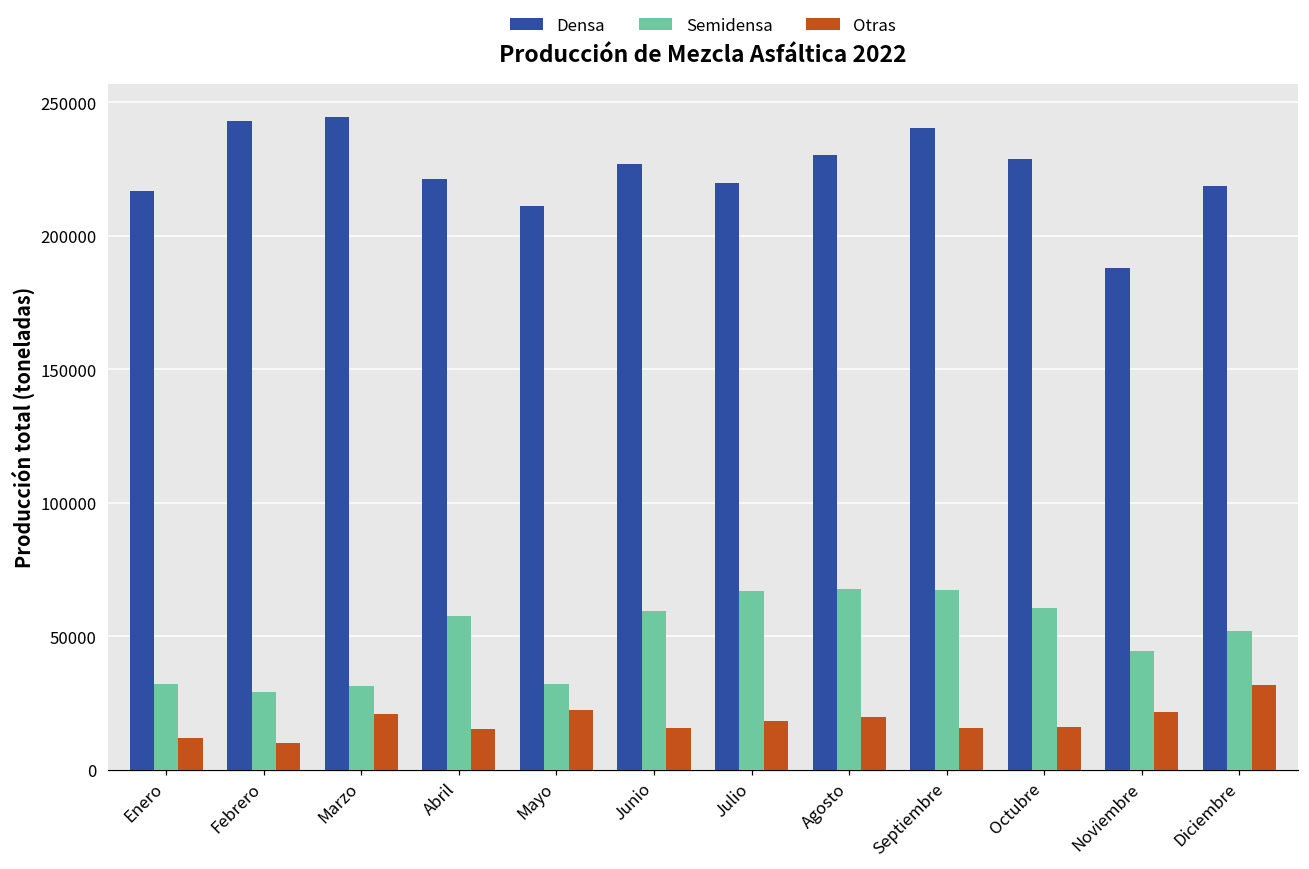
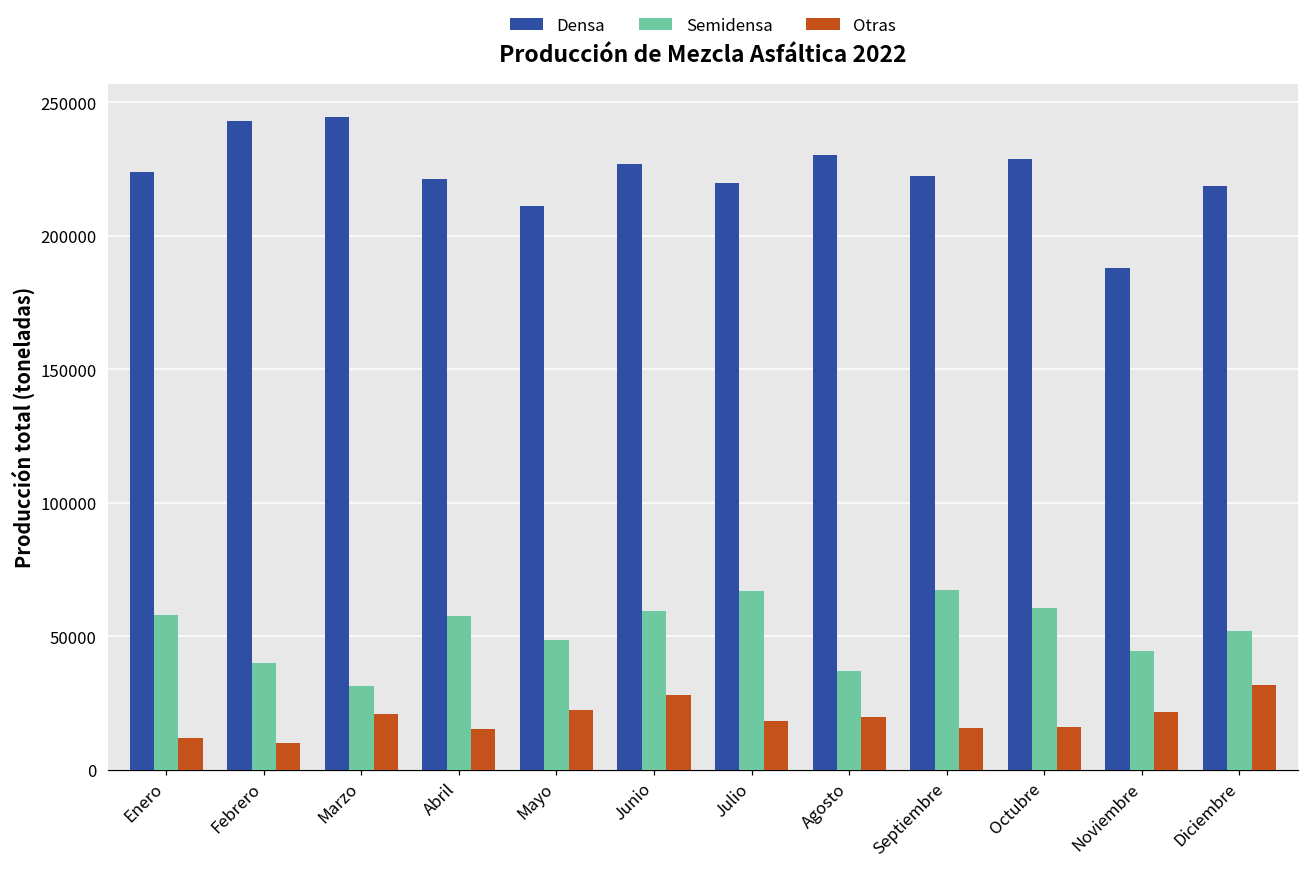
  {
    "Densa": {
-     "Enero": 217000,
+     "Enero": 224000,
      "Febrero": 243000,
      "Marzo": 245000,
      "Abril": 221000,
      "Mayo": 211000,
      "Junio": 227000,
      "Julio": 220000,
      "Agosto": 230000,
-     "Septiembre": 240000,
+     "Septiembre": 222000,
      "Octubre": 229000,
      "Noviembre": 188000,
      "Diciembre": 219000
    },
    "Semidensa": {
-     "Enero": 32000,
-     "Febrero": 29000,
+     "Enero": 58000,
+     "Febrero": 40000,
      "Marzo": 31000,
      "Abril": 58000,
-     "Mayo": 32000,
+     "Mayo": 48000,
      "Junio": 59000,
      "Julio": 67000,
-     "Agosto": 68000,
+     "Agosto": 37000,
      "Septiembre": 67000,
      "Octubre": 61000,
      "Noviembre": 44000,
      "Diciembre": 52000
    },
    "Otras": {
      "Enero": 12000,
      "Febrero": 10000,
      "Marzo": 21000,
      "Abril": 15000,
      "Mayo": 22000,
-     "Junio": 16000,
+     "Junio": 28000,
      "Julio": 18000,
      "Agosto": 20000,
      "Septiembre": 15000,
      "Octubre": 16000,
      "Noviembre": 22000,
      "Diciembre": 32000
    }
  }
